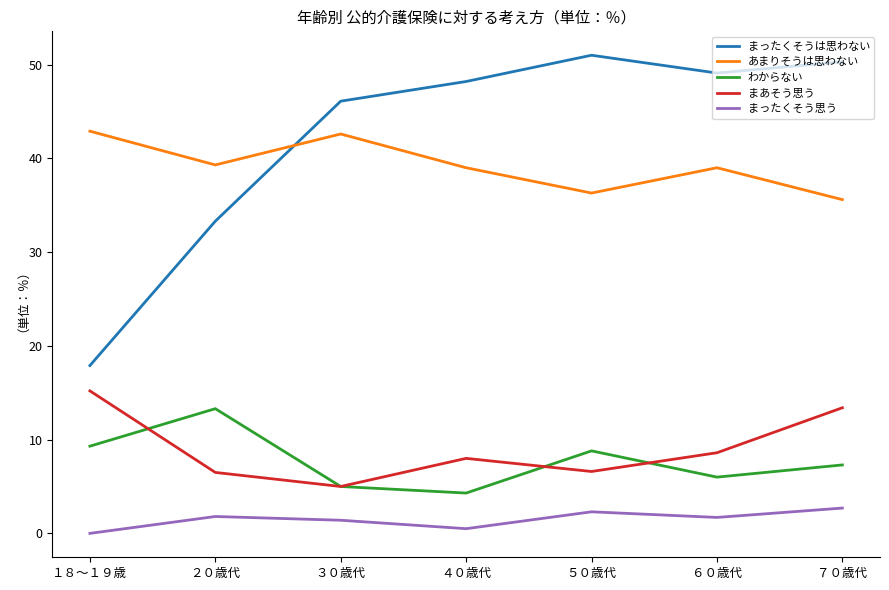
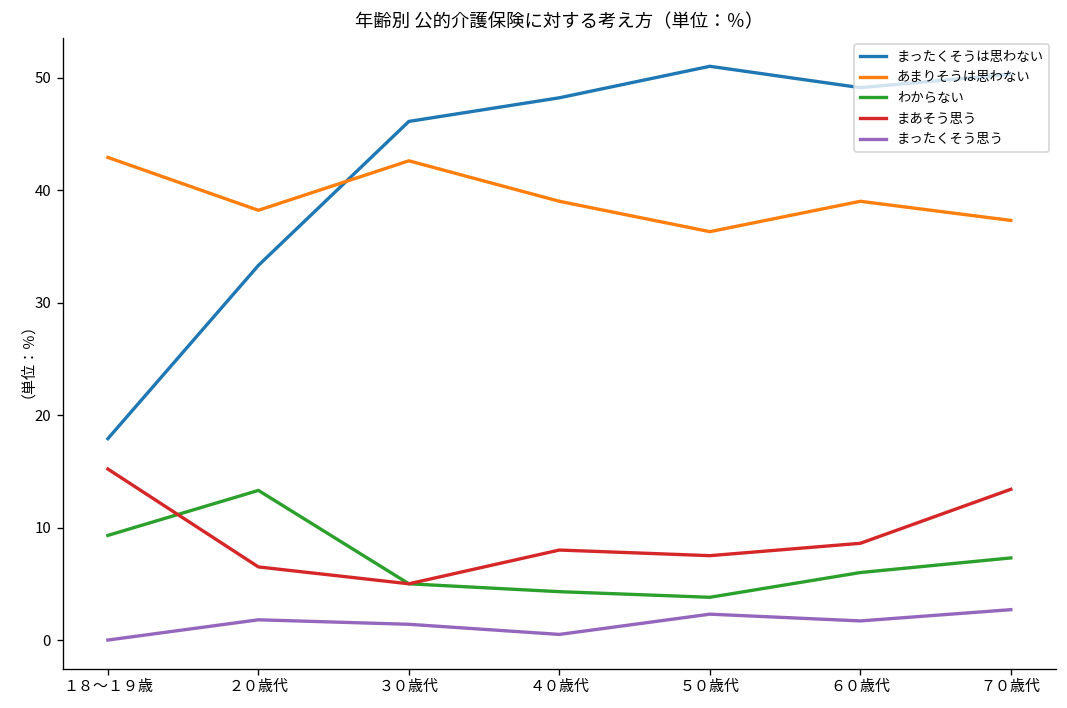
  {
    "まったくそうは思わない": {
      "１８～１９歳": 18,
      "２０歳代": 33,
      "３０歳代": 46,
      "４０歳代": 48,
      "５０歳代": 51
    },
    "あまりそうは思わない": {
      "１８～１９歳": 43,
-     "２０歳代": 39,
+     "２０歳代": 38,
      "３０歳代": 43,
      "４０歳代": 39,
      "５０歳代": 36,
      "６０歳代": 39,
-     "７０歳代": 36
+     "７０歳代": 37
    },
    "わからない": {
      "１８～１９歳": 9,
      "２０歳代": 13,
      "４０歳代": 4,
-     "５０歳代": 9,
+     "５０歳代": 4,
      "６０歳代": 6,
      "７０歳代": 7
    },
    "まあそう思う": {
      "１８～１９歳": 15,
      "２０歳代": 7,
      "４０歳代": 8,
-     "５０歳代": 7,
+     "５０歳代": 8,
      "６０歳代": 9,
      "７０歳代": 13
    },
    "まったくそう思う": {
      "１８～１９歳": 0,
      "２０歳代": 2,
      "３０歳代": 1,
      "４０歳代": 1,
      "５０歳代": 2,
      "６０歳代": 2,
      "７０歳代": 3
    }
  }
